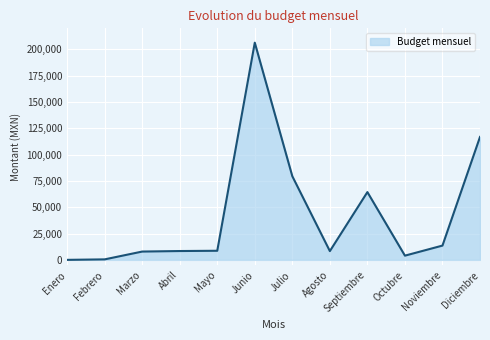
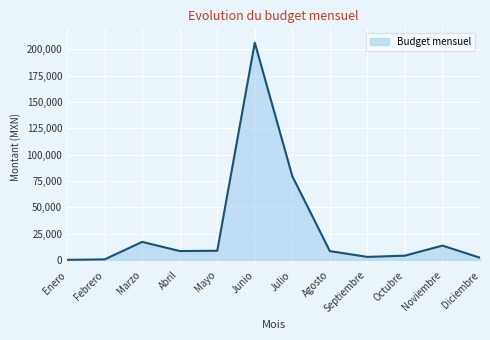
  {
    "Enero": "0",
    "Febrero": "0",
-   "Marzo": "8,000",
+   "Marzo": "17,000",
    "Abril": "8,000",
    "Mayo": "9,000",
    "Junio": "206,000",
    "Julio": "79,000",
    "Agosto": "8,000",
-   "Septiembre": "64,000",
+   "Septiembre": "3,000",
    "Octubre": "4,000",
    "Noviembre": "14,000",
-   "Diciembre": "117,000"
+   "Diciembre": "2,000"
  }
